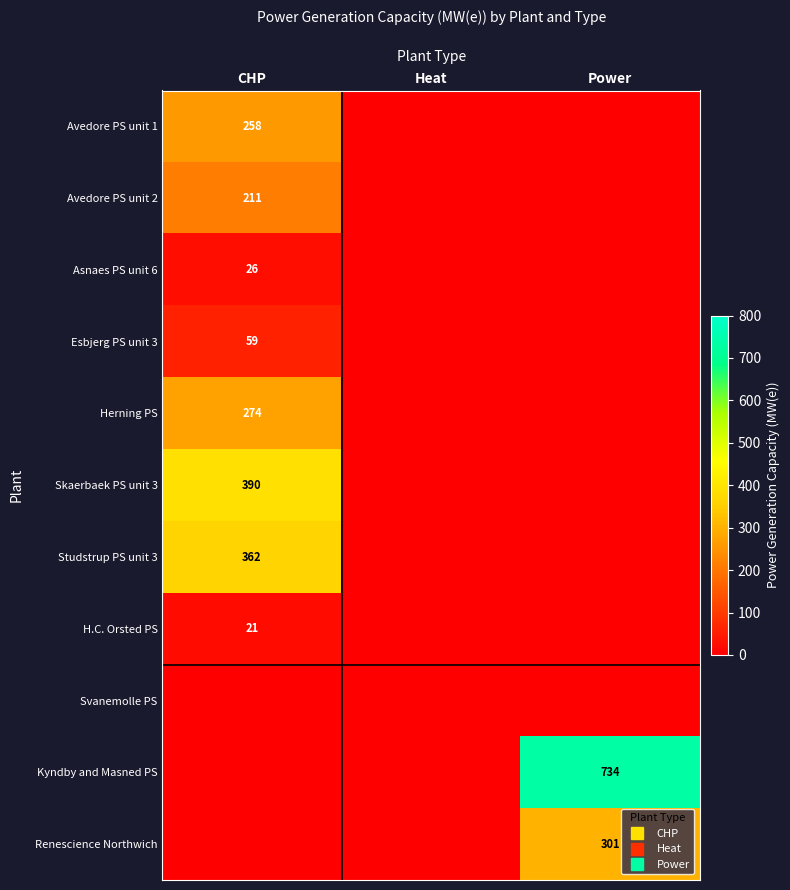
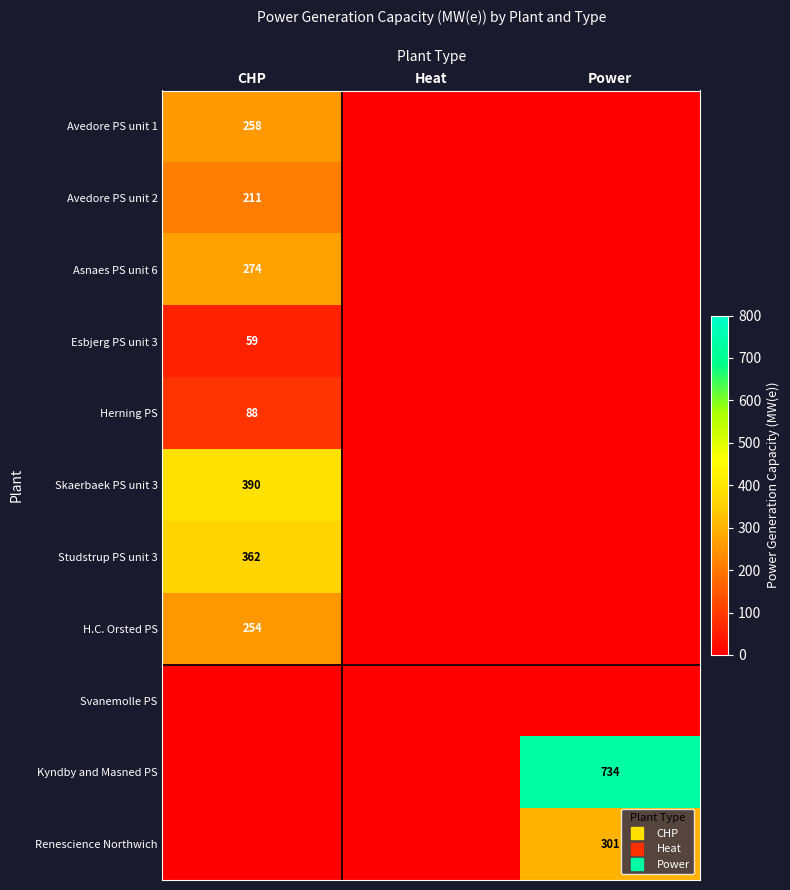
  {
    "Avedore PS unit 1": {
      "CHP": 258
    },
    "Avedore PS unit 2": {
      "CHP": 211
    },
    "Asnaes PS unit 6": {
-     "CHP": 26
+     "CHP": 274
    },
    "Esbjerg PS unit 3": {
      "CHP": 59
    },
    "Herning PS": {
-     "CHP": 274
+     "CHP": 88
    },
    "Skaerbaek PS unit 3": {
      "CHP": 390
    },
    "Studstrup PS unit 3": {
      "CHP": 362
    },
    "H.C. Orsted PS": {
-     "CHP": 21
+     "CHP": 254
    },
    "Kyndby and Masned PS": {
      "Power": 734
    },
    "Renescience Northwich": {
      "Power": 301
    }
  }
